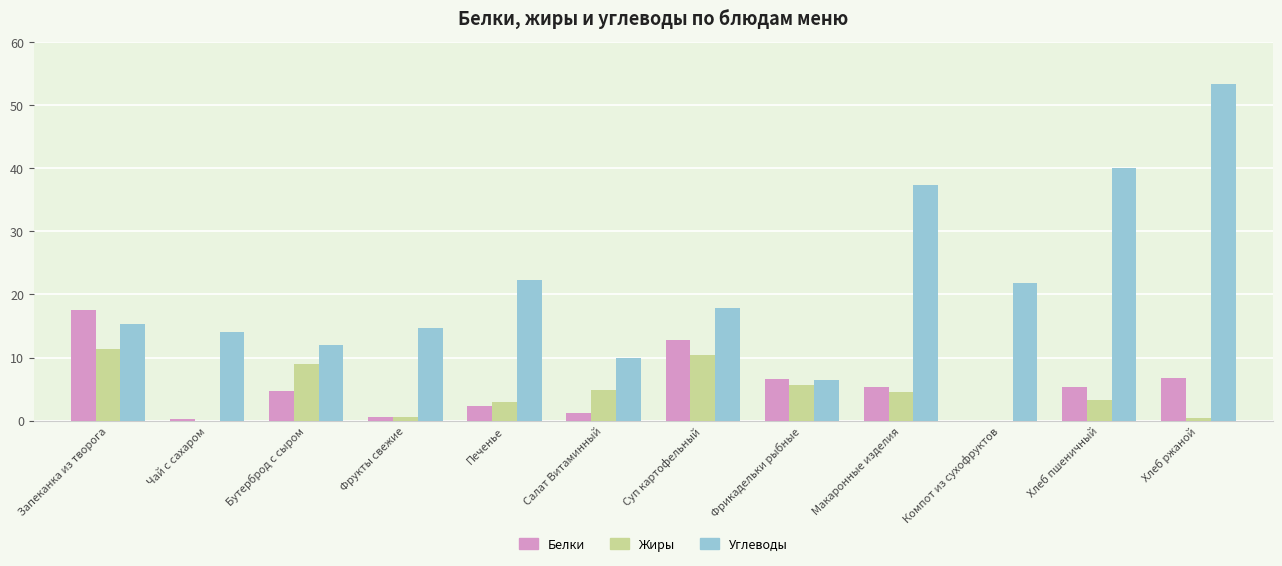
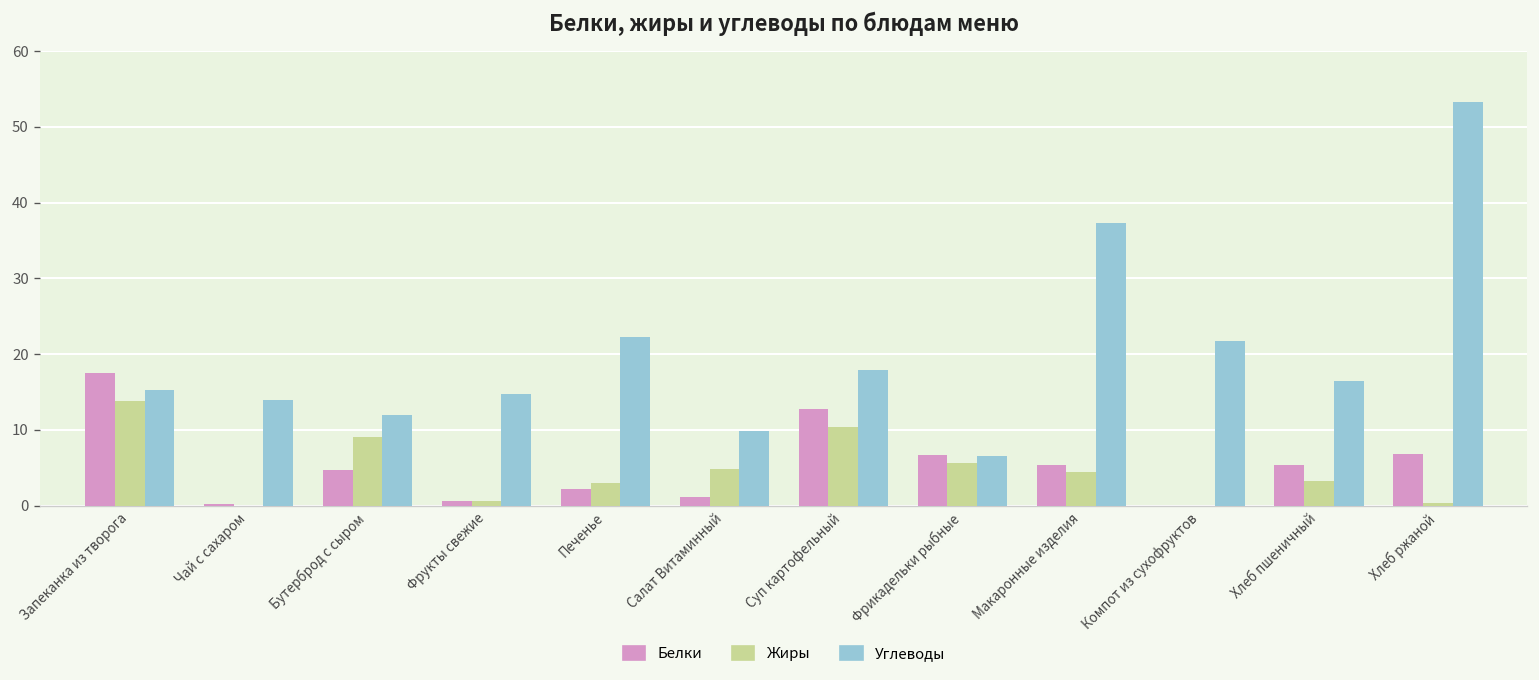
  {
    "Белки": {
      "Запеканка из творога": 18,
      "Бутерброд с сыром": 5,
      "Фрукты свежие": 1,
      "Печенье": 2,
      "Салат Витаминный": 1,
      "Суп картофельный": 13,
      "Фрикадельки рыбные": 7,
      "Макаронные изделия": 5,
      "Компот из сухофруктов": 0,
      "Хлеб пшеничный": 5,
      "Хлеб ржаной": 7
    },
    "Жиры": {
-     "Запеканка из творога": 11,
+     "Запеканка из творога": 14,
      "Чай с сахаром": 0,
      "Бутерброд с сыром": 9,
      "Фрукты свежие": 1,
      "Печенье": 3,
      "Салат Витаминный": 5,
      "Суп картофельный": 10,
      "Фрикадельки рыбные": 6,
      "Макаронные изделия": 5,
      "Компот из сухофруктов": 0,
      "Хлеб пшеничный": 3,
      "Хлеб ржаной": 0
    },
    "Углеводы": {
      "Запеканка из творога": 15,
      "Чай с сахаром": 14,
      "Бутерброд с сыром": 12,
      "Фрукты свежие": 15,
      "Печенье": 22,
      "Салат Витаминный": 10,
      "Суп картофельный": 18,
      "Фрикадельки рыбные": 7,
      "Макаронные изделия": 37,
      "Компот из сухофруктов": 22,
-     "Хлеб пшеничный": 40,
+     "Хлеб пшеничный": 16,
      "Хлеб ржаной": 53
    }
  }
